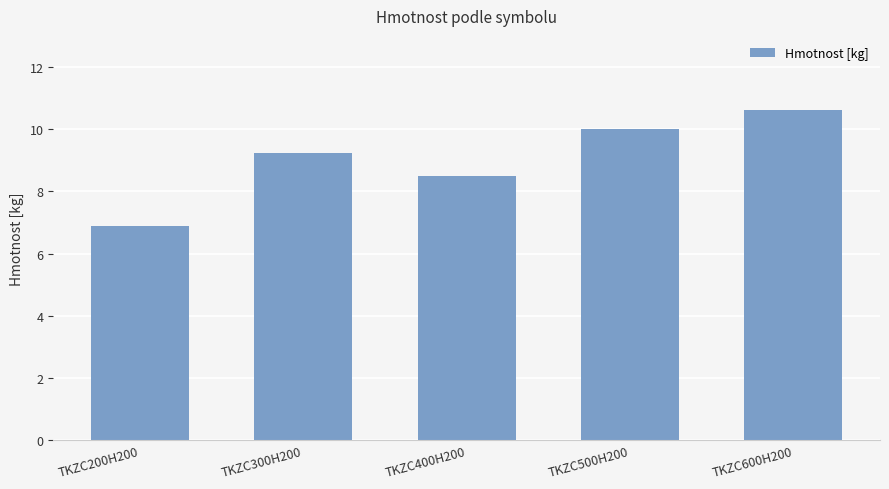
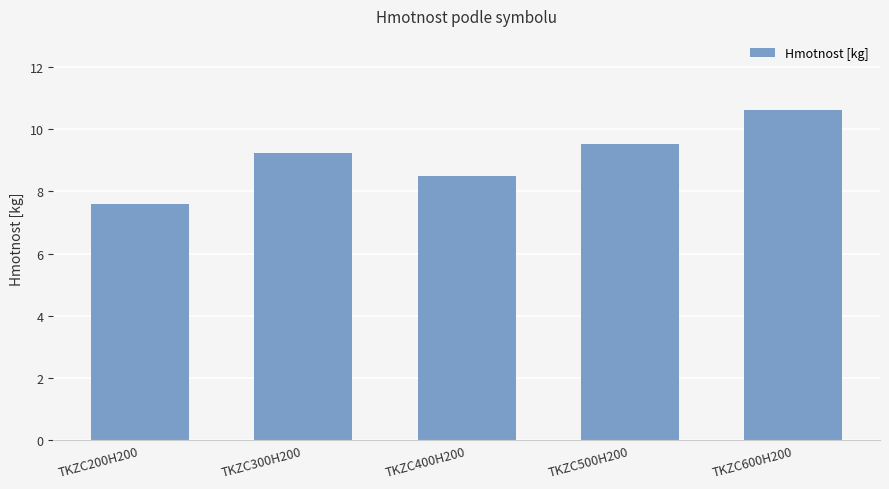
  {
-   "TKZC200H200": 6.9,
+   "TKZC200H200": 7.6,
    "TKZC300H200": 9.2,
    "TKZC400H200": 8.5,
-   "TKZC500H200": 10.0,
+   "TKZC500H200": 9.5,
    "TKZC600H200": 10.6
  }
